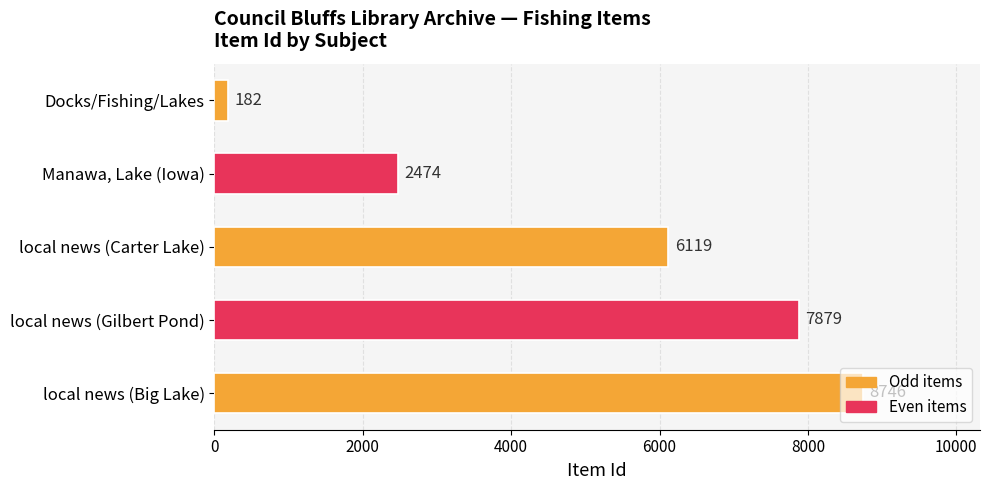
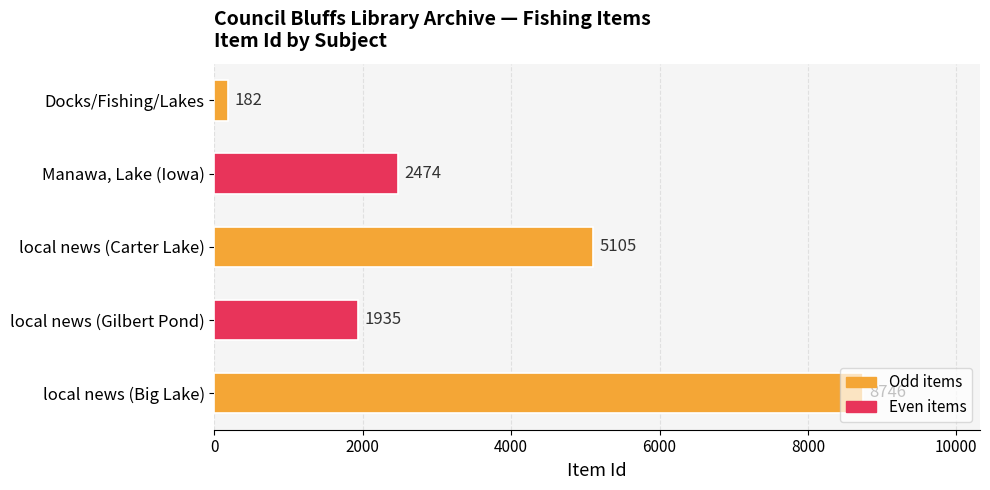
  {
    "Docks/Fishing/Lakes": 182,
    "Manawa, Lake (Iowa)": 2474,
-   "local news (Carter Lake)": 6119,
-   "local news (Gilbert Pond)": 7879
+   "local news (Carter Lake)": 5105,
+   "local news (Gilbert Pond)": 1935
  }
